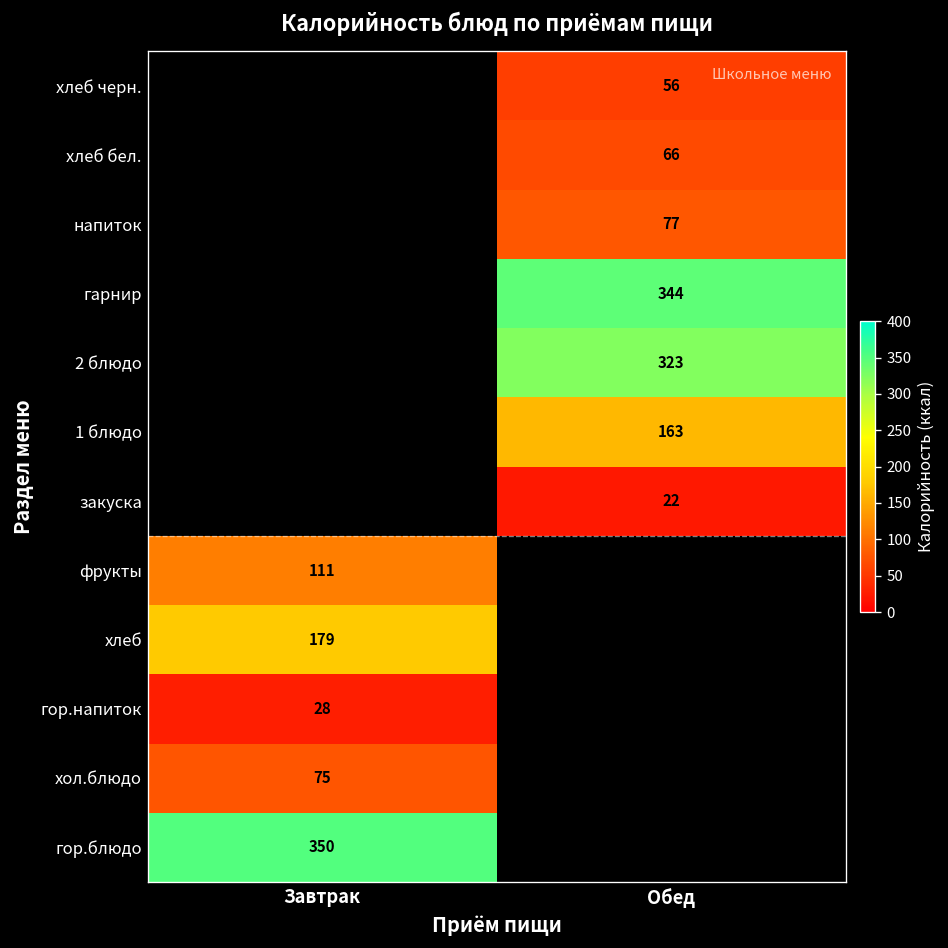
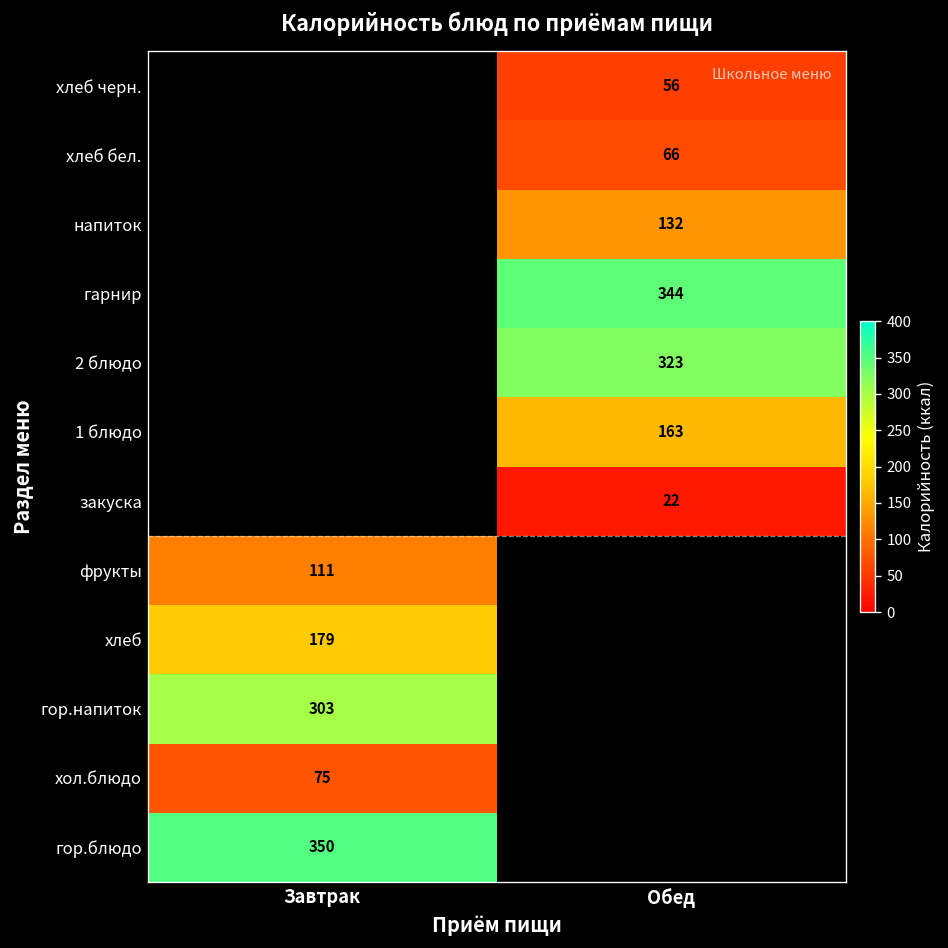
  {
    "хлеб бел.": {
      "Обед": 66
    },
    "напиток": {
-     "Обед": 77
+     "Обед": 132
    },
    "гарнир": {
      "Обед": 344
    },
    "2 блюдо": {
      "Обед": 323
    },
    "1 блюдо": {
      "Обед": 163
    },
    "закуска": {
      "Обед": 22
    },
    "фрукты": {
      "Завтрак": 111
    },
    "хлеб": {
      "Завтрак": 179
    },
    "гор.напиток": {
-     "Завтрак": 28
+     "Завтрак": 303
    },
    "хол.блюдо": {
      "Завтрак": 75
    },
    "гор.блюдо": {
      "Завтрак": 350
    }
  }
